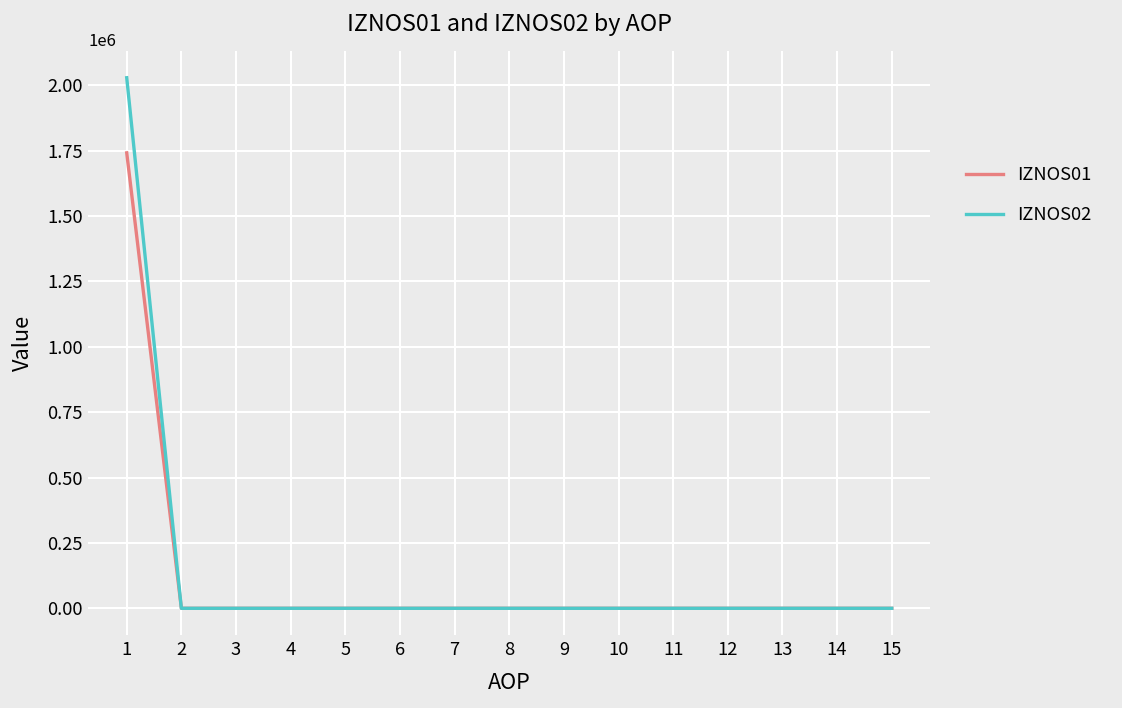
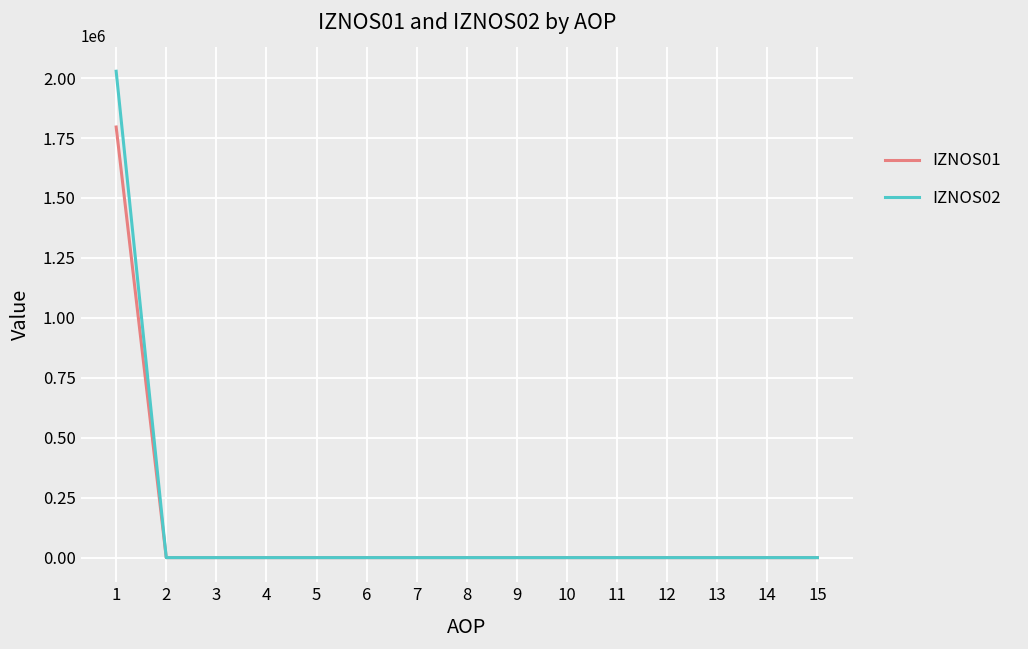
  {
    "IZNOS01": {
-     "1": 1740000
+     "1": 1800000
    },
    "IZNOS02": {
      "1": 2030000
    }
  }
